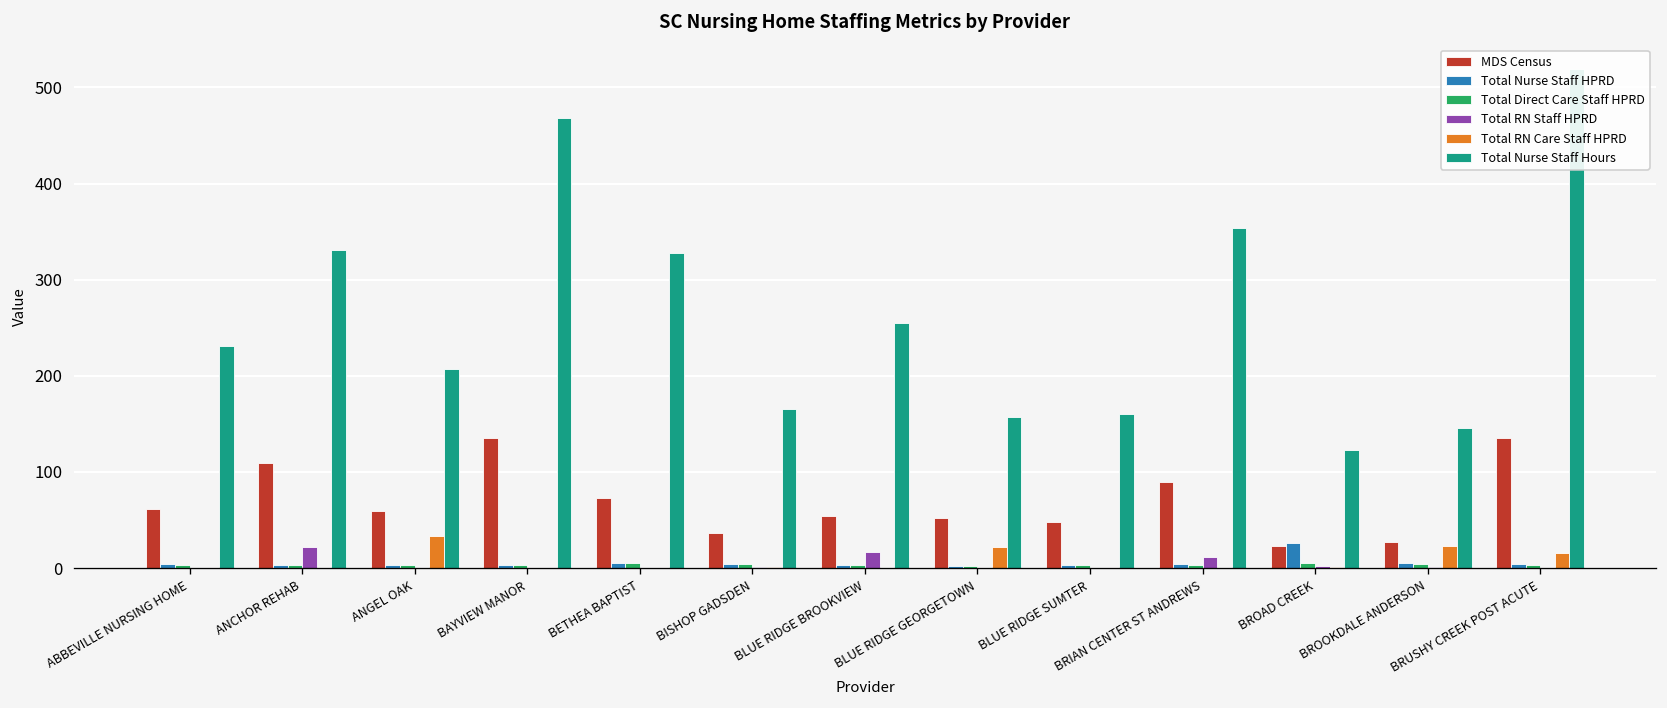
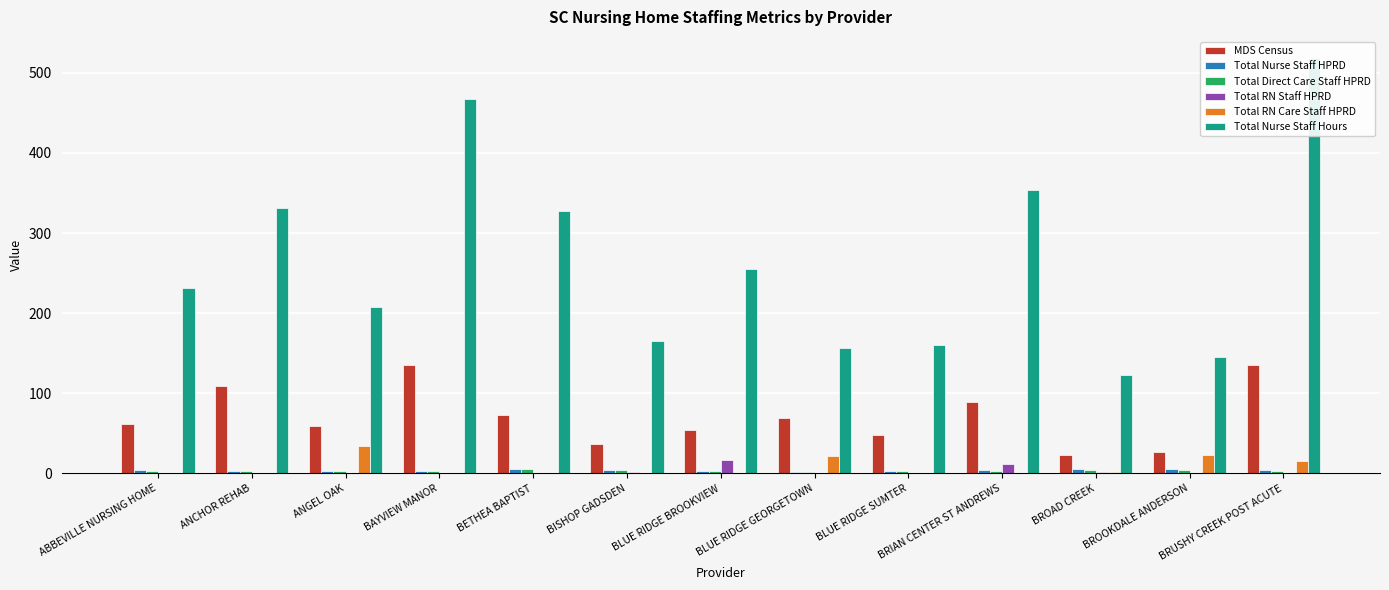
  {
    "MDS Census": {
      "ABBEVILLE NURSING HOME": 60,
      "ANCHOR REHAB": 110,
      "ANGEL OAK": 60,
      "BAYVIEW MANOR": 140,
      "BETHEA BAPTIST": 70,
      "BISHOP GADSDEN": 40,
      "BLUE RIDGE BROOKVIEW": 50,
-     "BLUE RIDGE GEORGETOWN": 50,
+     "BLUE RIDGE GEORGETOWN": 70,
      "BLUE RIDGE SUMTER": 50,
      "BRIAN CENTER ST ANDREWS": 90,
      "BROAD CREEK": 20,
      "BROOKDALE ANDERSON": 30,
      "BRUSHY CREEK POST ACUTE": 140
    },
    "Total Nurse Staff HPRD": {
      "ABBEVILLE NURSING HOME": 0,
      "ANGEL OAK": 0,
      "BAYVIEW MANOR": 0,
      "BETHEA BAPTIST": 10,
      "BISHOP GADSDEN": 0,
      "BLUE RIDGE BROOKVIEW": 0,
      "BLUE RIDGE SUMTER": 0,
      "BRIAN CENTER ST ANDREWS": 0,
-     "BROAD CREEK": 30,
+     "BROAD CREEK": 10,
      "BROOKDALE ANDERSON": 10,
      "BRUSHY CREEK POST ACUTE": 0
    },
    "Total RN Staff HPRD": {
-     "ANCHOR REHAB": 20,
+     "ANCHOR REHAB": 0,
      "BLUE RIDGE BROOKVIEW": 20,
      "BRIAN CENTER ST ANDREWS": 10
    },
    "Total RN Care Staff HPRD": {
      "ANGEL OAK": 30,
      "BLUE RIDGE GEORGETOWN": 20,
      "BROOKDALE ANDERSON": 20,
      "BRUSHY CREEK POST ACUTE": 20
    }
  }
